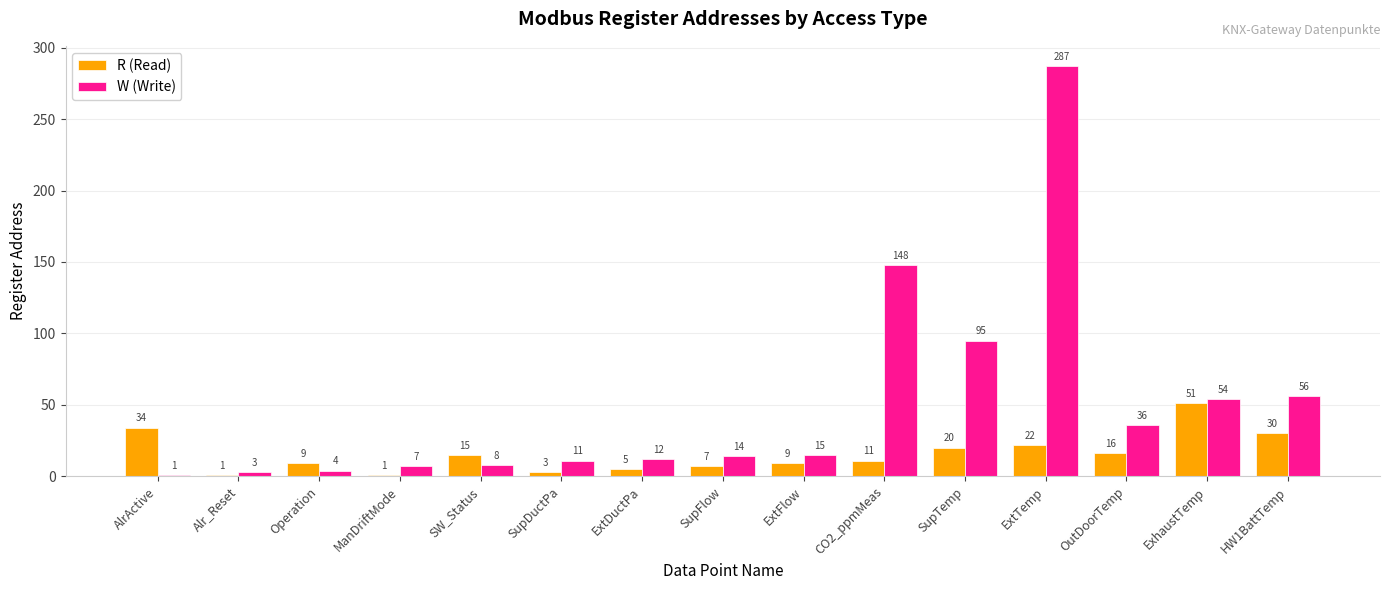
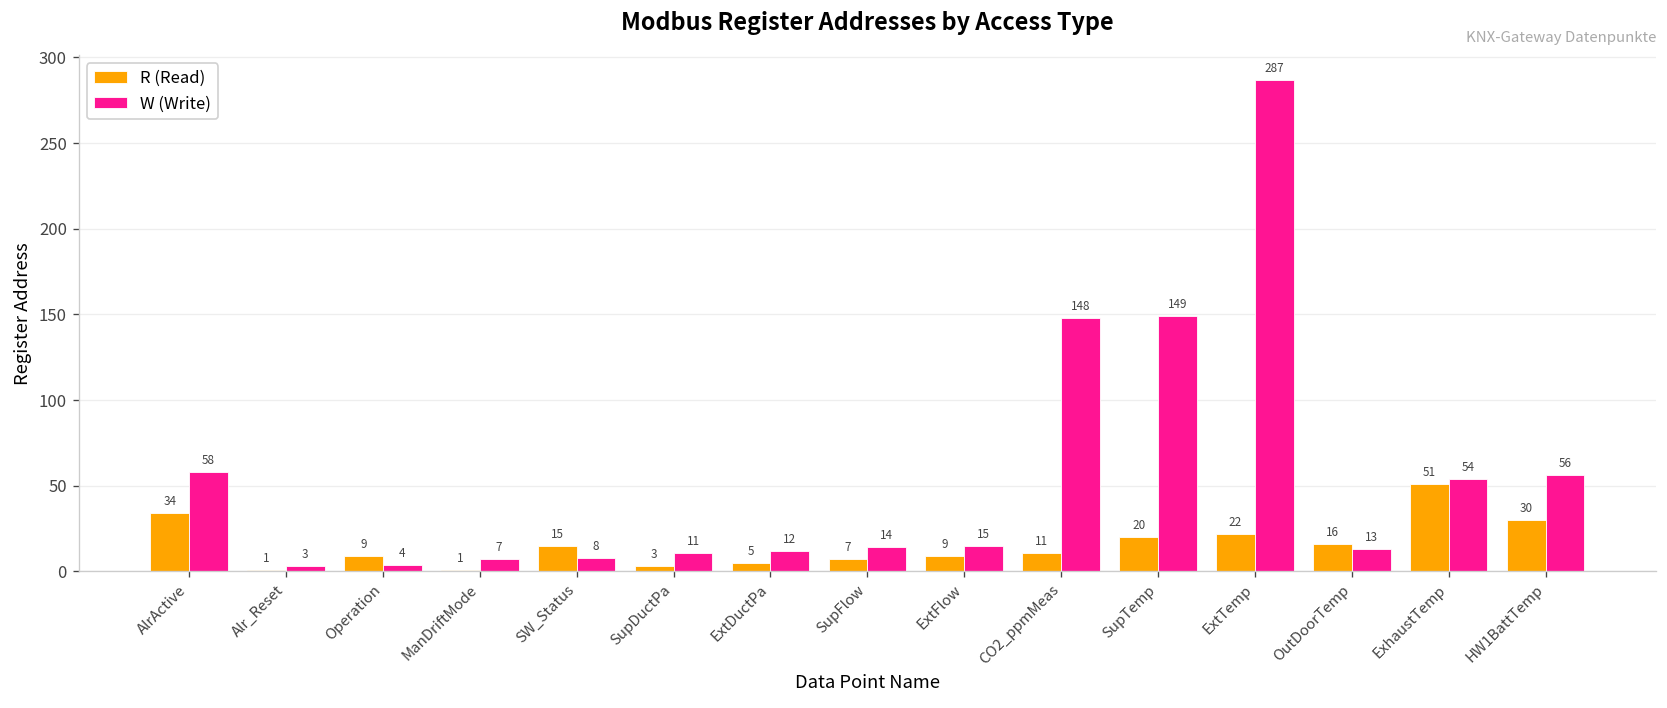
  {
    "R (Read)": {
      "AlrActive": 34,
      "Alr_Reset": 1,
      "Operation": 9,
      "ManDriftMode": 1,
      "SW_Status": 15,
      "SupDuctPa": 3,
      "ExtDuctPa": 5,
      "SupFlow": 7,
      "ExtFlow": 9,
      "CO2_ppmMeas": 11,
      "SupTemp": 20,
      "ExtTemp": 22,
      "OutDoorTemp": 16,
      "ExhaustTemp": 51,
      "HW1BattTemp": 30
    },
    "W (Write)": {
-     "AlrActive": 1,
+     "AlrActive": 58,
      "Alr_Reset": 3,
      "Operation": 4,
      "ManDriftMode": 7,
      "SW_Status": 8,
      "SupDuctPa": 11,
      "ExtDuctPa": 12,
      "SupFlow": 14,
      "ExtFlow": 15,
      "CO2_ppmMeas": 148,
-     "SupTemp": 95,
+     "SupTemp": 149,
      "ExtTemp": 287,
-     "OutDoorTemp": 36,
+     "OutDoorTemp": 13,
      "ExhaustTemp": 54,
      "HW1BattTemp": 56
    }
  }
